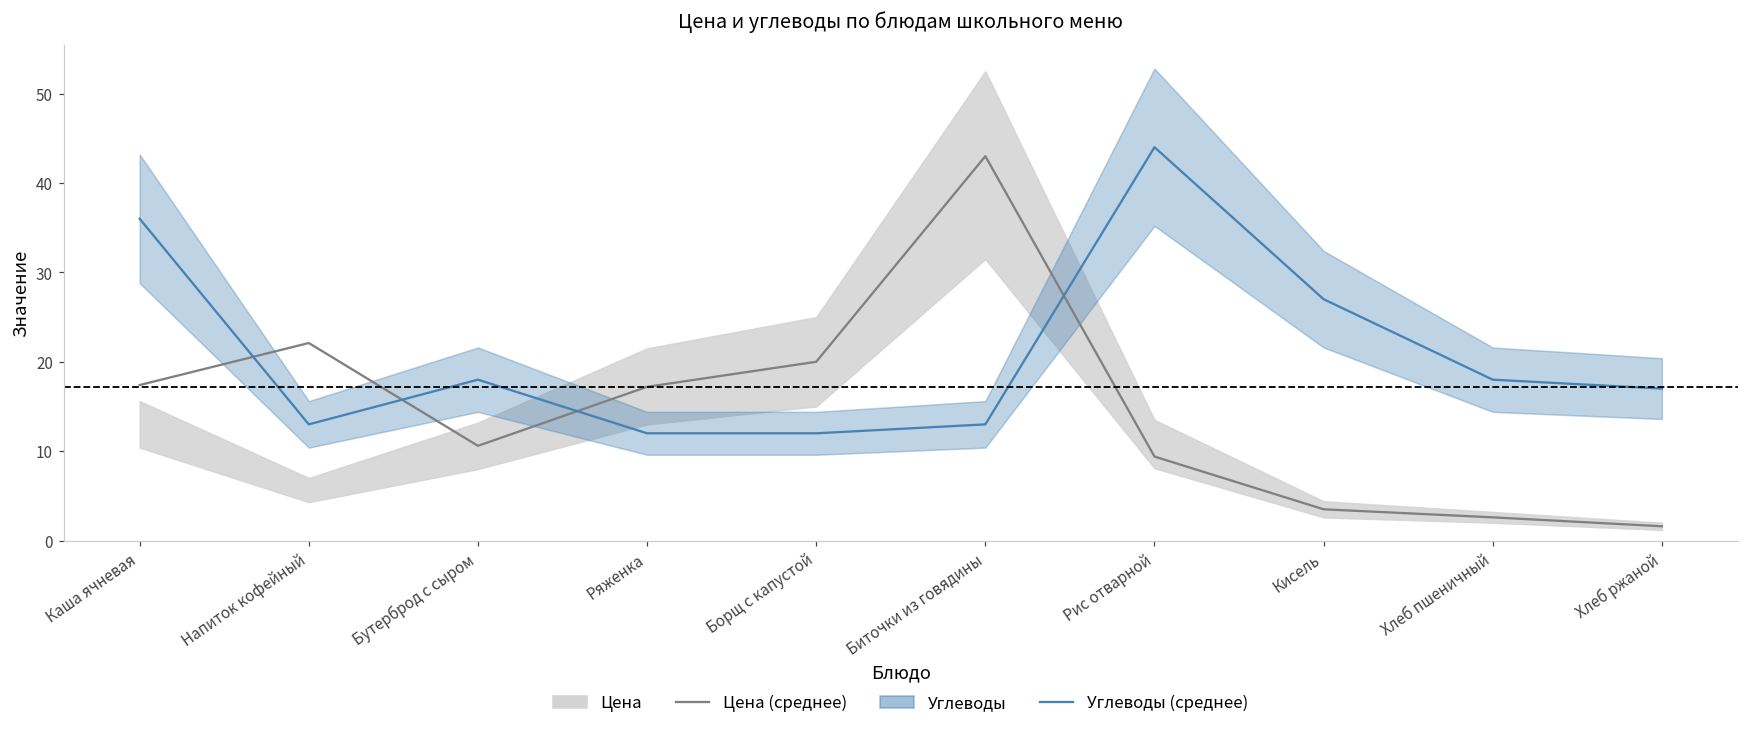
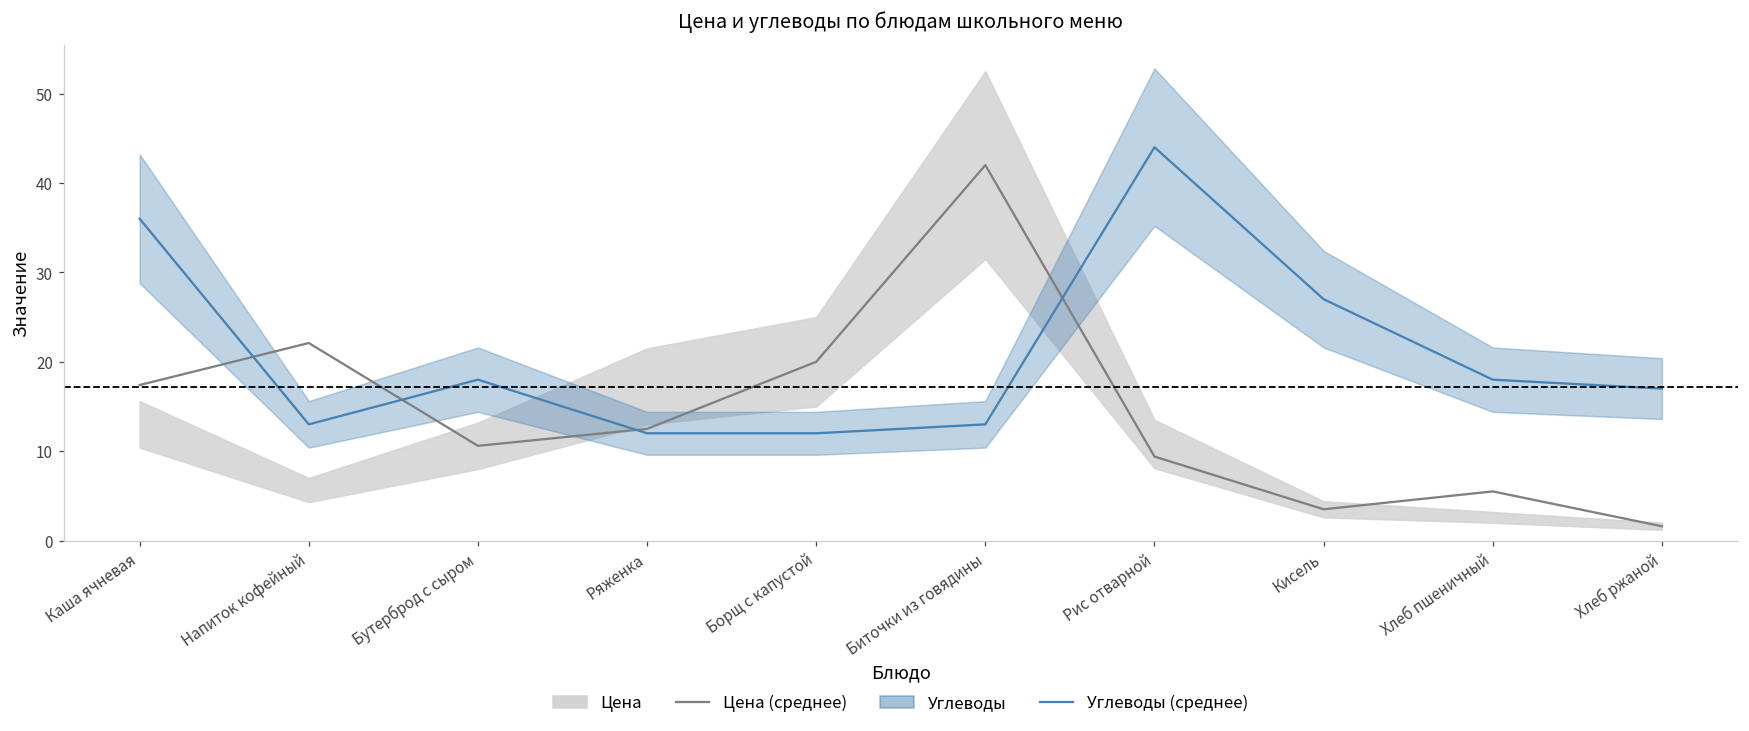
  {
    "Цена (среднее)": {
      "Каша ячневая": 17,
      "Напиток кофейный": 22,
      "Бутерброд с сыром": 11,
-     "Ряженка": 17,
+     "Ряженка": 13,
      "Борщ с капустой": 20,
-     "Биточки из говядины": 43,
+     "Биточки из говядины": 42,
      "Рис отварной": 9,
      "Кисель": 4,
-     "Хлеб пшеничный": 3,
+     "Хлеб пшеничный": 6,
      "Хлеб ржаной": 2
    }
  }
